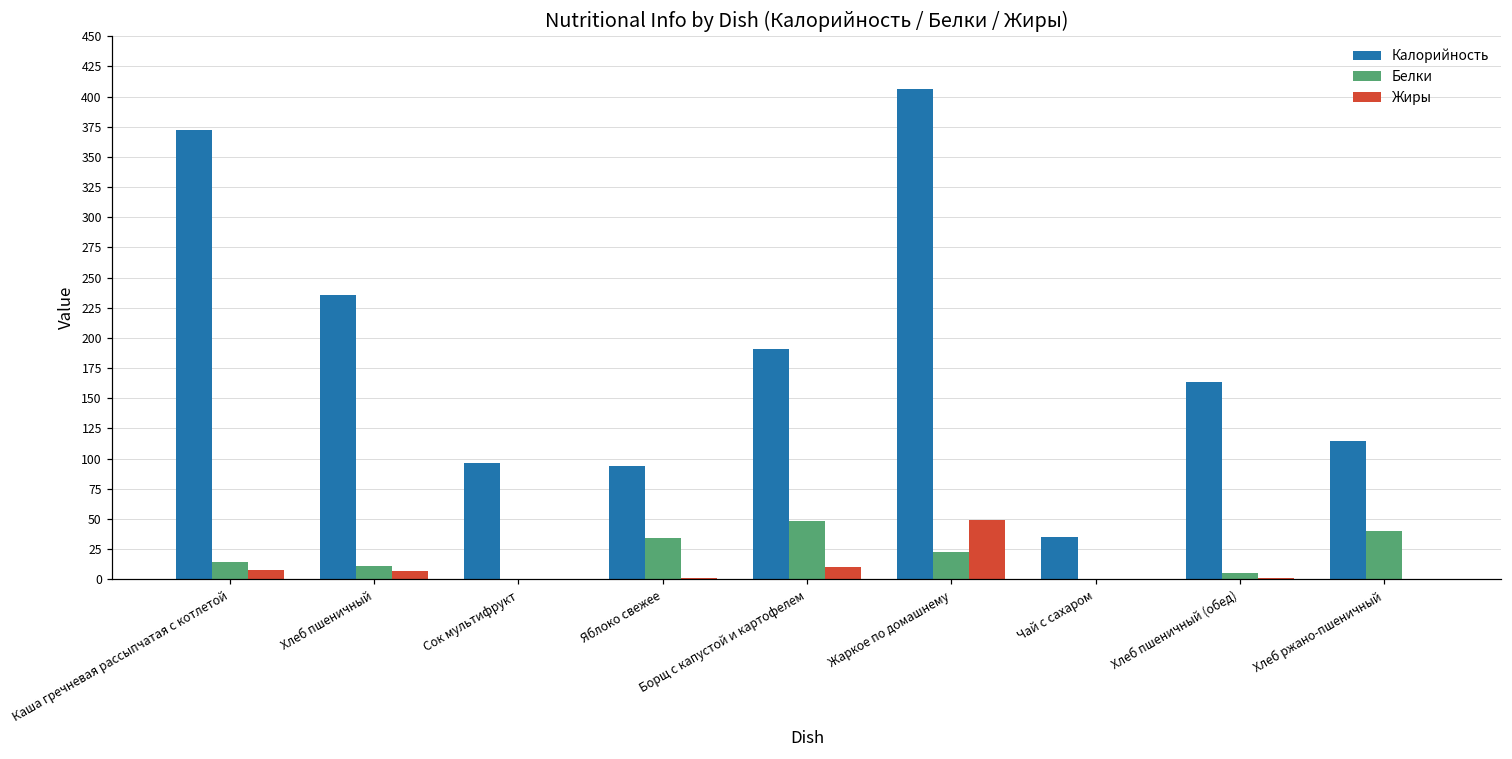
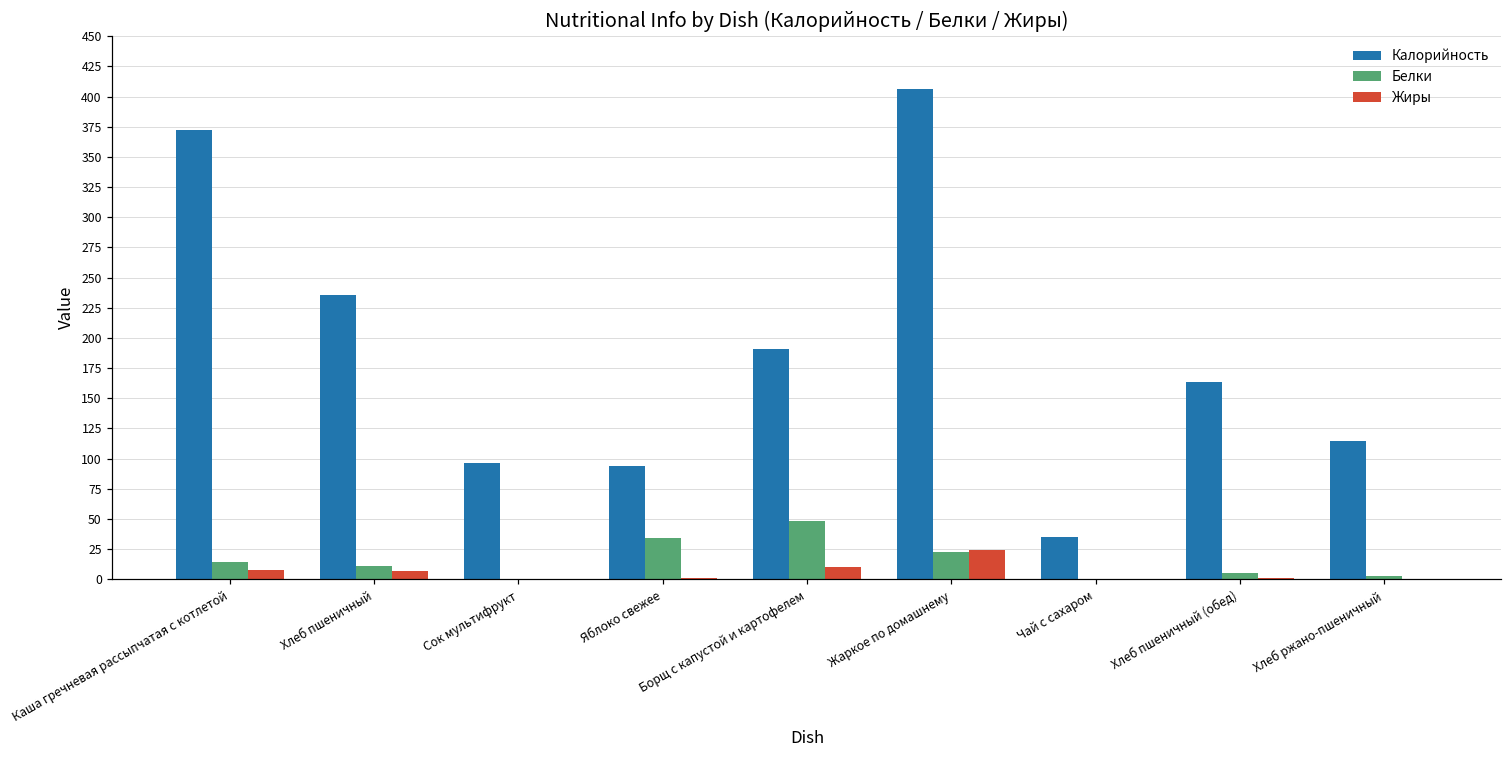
  {
    "Калорийность": {
      "Каша гречневая рассыпчатая с котлетой": 372,
      "Хлеб пшеничный": 236,
      "Сок мультифрукт": 96,
      "Яблоко свежее": 94,
      "Борщ с капустой и картофелем": 191,
      "Жаркое по домашнему": 406,
      "Чай с сахаром": 35,
      "Хлеб пшеничный (обед)": 164,
      "Хлеб ржано-пшеничный": 115
    },
    "Белки": {
      "Каша гречневая рассыпчатая с котлетой": 14,
      "Хлеб пшеничный": 11,
      "Сок мультифрукт": 0,
      "Яблоко свежее": 34,
      "Борщ с капустой и картофелем": 48,
      "Жаркое по домашнему": 23,
      "Чай с сахаром": 0,
      "Хлеб пшеничный (обед)": 6,
-     "Хлеб ржано-пшеничный": 40
+     "Хлеб ржано-пшеничный": 3
    },
    "Жиры": {
      "Каша гречневая рассыпчатая с котлетой": 8,
      "Хлеб пшеничный": 7,
      "Сок мультифрукт": 0,
      "Борщ с капустой и картофелем": 10,
-     "Жаркое по домашнему": 49,
+     "Жаркое по домашнему": 24,
      "Чай с сахаром": 0
    }
  }
